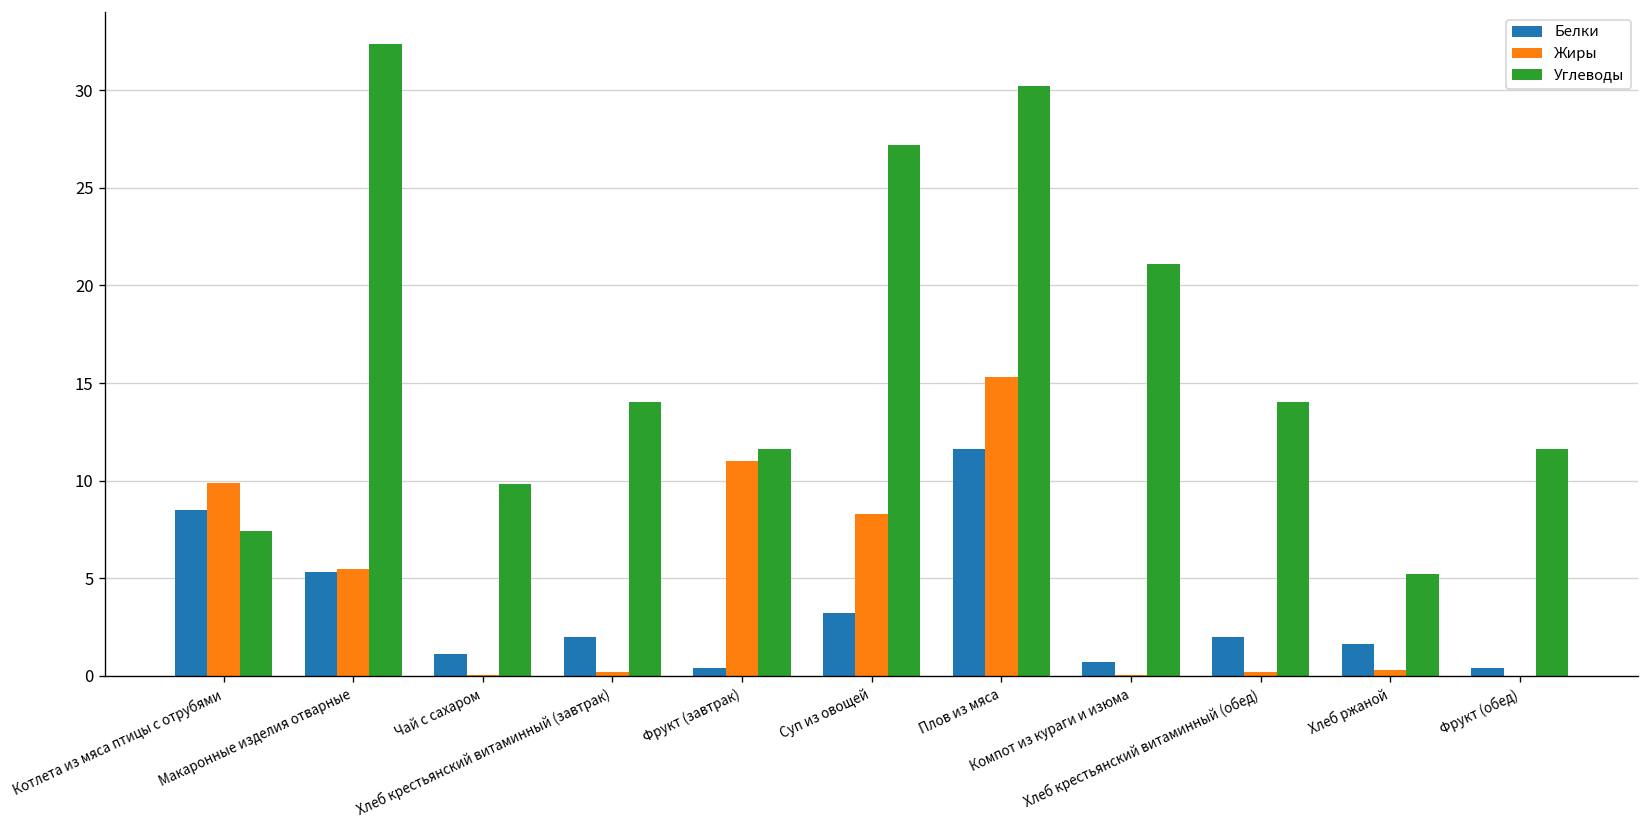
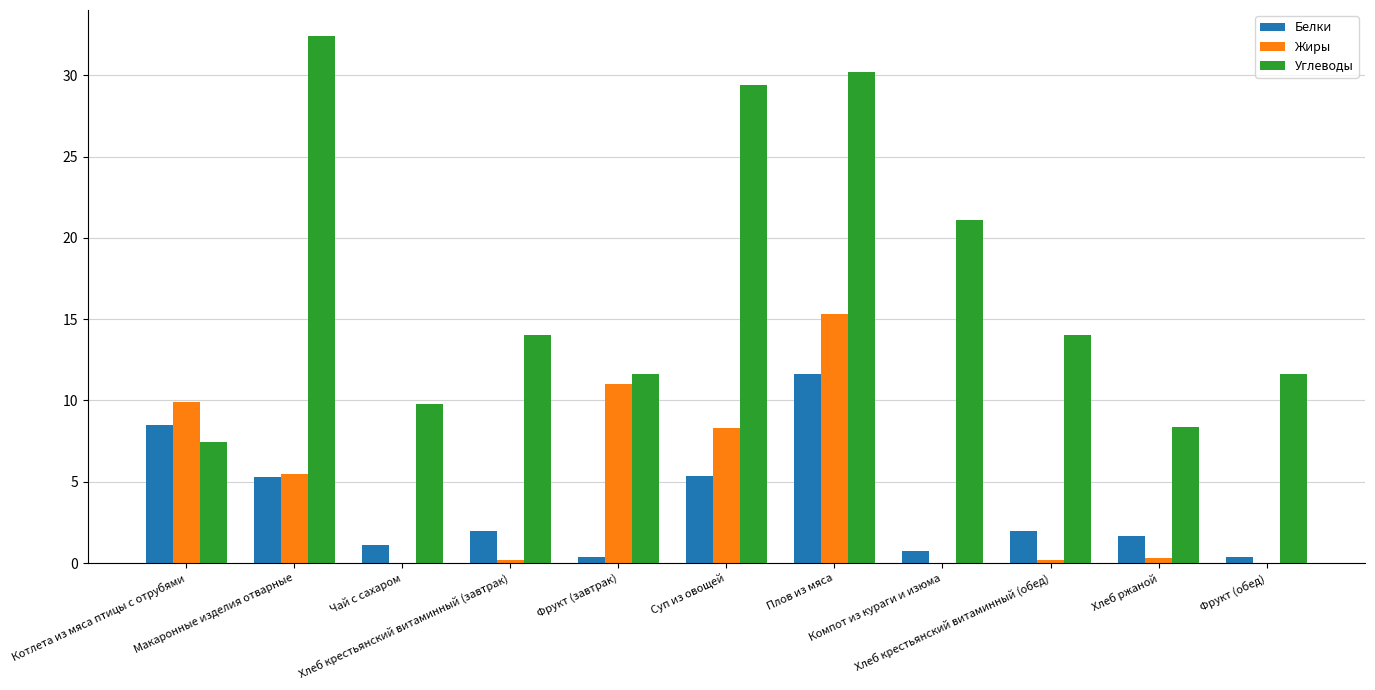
  {
    "Белки": {
      "Котлета из мяса птицы с отрубями": 8.5,
      "Макаронные изделия отварные": 5.3,
      "Чай с сахаром": 1.1,
      "Хлеб крестьянский витаминный (завтрак)": 2.0,
      "Фрукт (завтрак)": 0.4,
-     "Суп из овощей": 3.2,
+     "Суп из овощей": 5.4,
      "Плов из мяса": 11.6,
      "Компот из кураги и изюма": 0.7,
      "Хлеб крестьянский витаминный (обед)": 2.0,
      "Хлеб ржаной": 1.7,
      "Фрукт (обед)": 0.4
    },
    "Жиры": {
      "Котлета из мяса птицы с отрубями": 9.9,
      "Макаронные изделия отварные": 5.5,
      "Хлеб крестьянский витаминный (завтрак)": 0.2,
      "Фрукт (завтрак)": 11.0,
      "Суп из овощей": 8.3,
      "Плов из мяса": 15.3,
      "Хлеб крестьянский витаминный (обед)": 0.2,
      "Хлеб ржаной": 0.3,
      "Фрукт (обед)": 0.0
    },
    "Углеводы": {
      "Котлета из мяса птицы с отрубями": 7.4,
      "Макаронные изделия отварные": 32.4,
      "Чай с сахаром": 9.8,
      "Хлеб крестьянский витаминный (завтрак)": 14.0,
      "Фрукт (завтрак)": 11.6,
-     "Суп из овощей": 27.2,
+     "Суп из овощей": 29.4,
      "Плов из мяса": 30.2,
      "Компот из кураги и изюма": 21.1,
      "Хлеб крестьянский витаминный (обед)": 14.0,
-     "Хлеб ржаной": 5.2,
+     "Хлеб ржаной": 8.4,
      "Фрукт (обед)": 11.6
    }
  }
